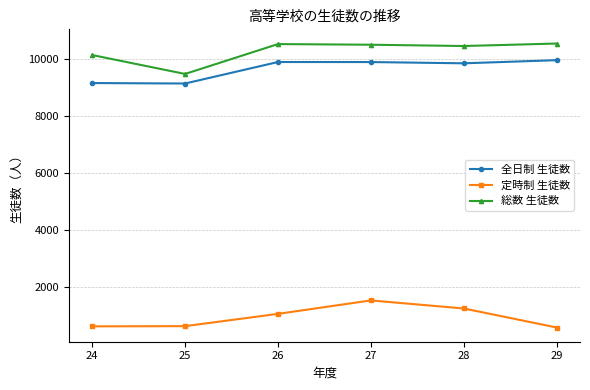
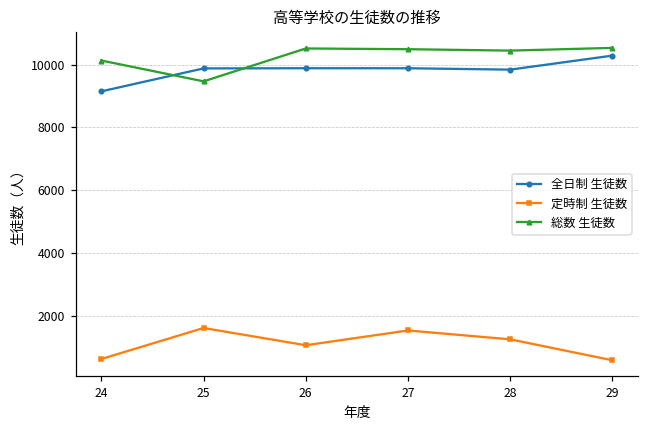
  {
    "全日制 生徒数": {
      "24": 9200,
-     "25": 9100,
+     "25": 9900,
      "26": 9900,
      "27": 9900,
      "28": 9800,
-     "29": 10000
+     "29": 10300
    },
    "定時制 生徒数": {
      "24": 600,
-     "25": 600,
+     "25": 1600,
      "26": 1100,
      "27": 1500,
      "28": 1300,
      "29": 600
    },
    "総数 生徒数": {
      "24": 10100,
      "25": 9500,
      "26": 10500,
      "27": 10500,
      "28": 10400,
      "29": 10500
    }
  }
